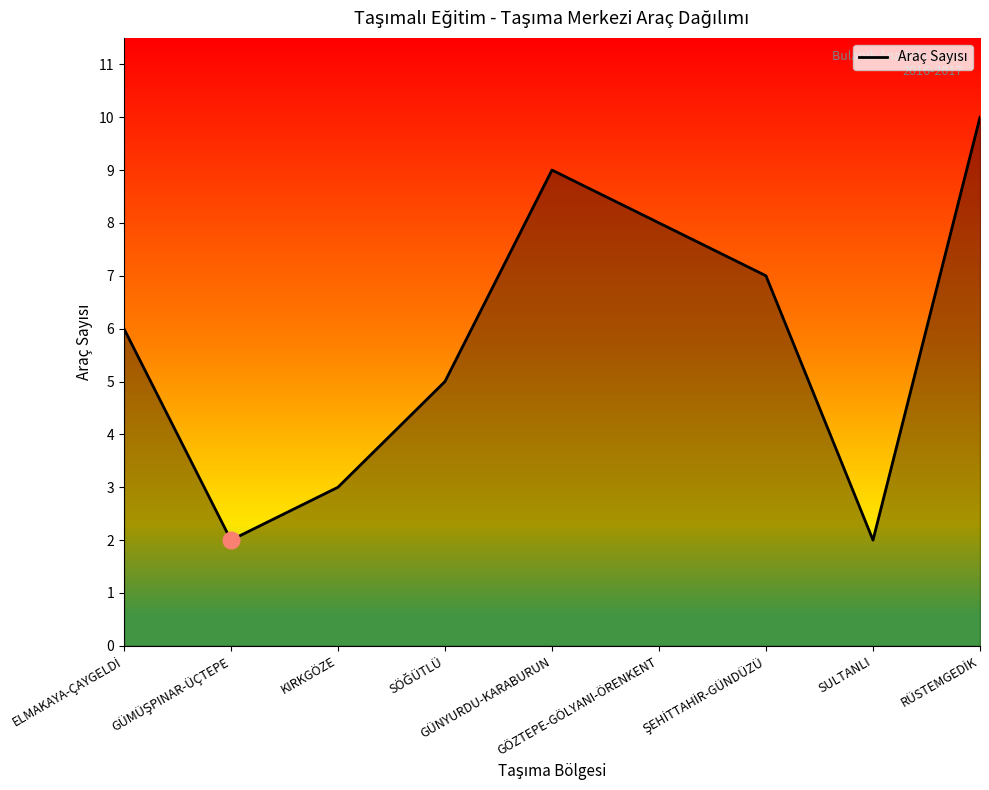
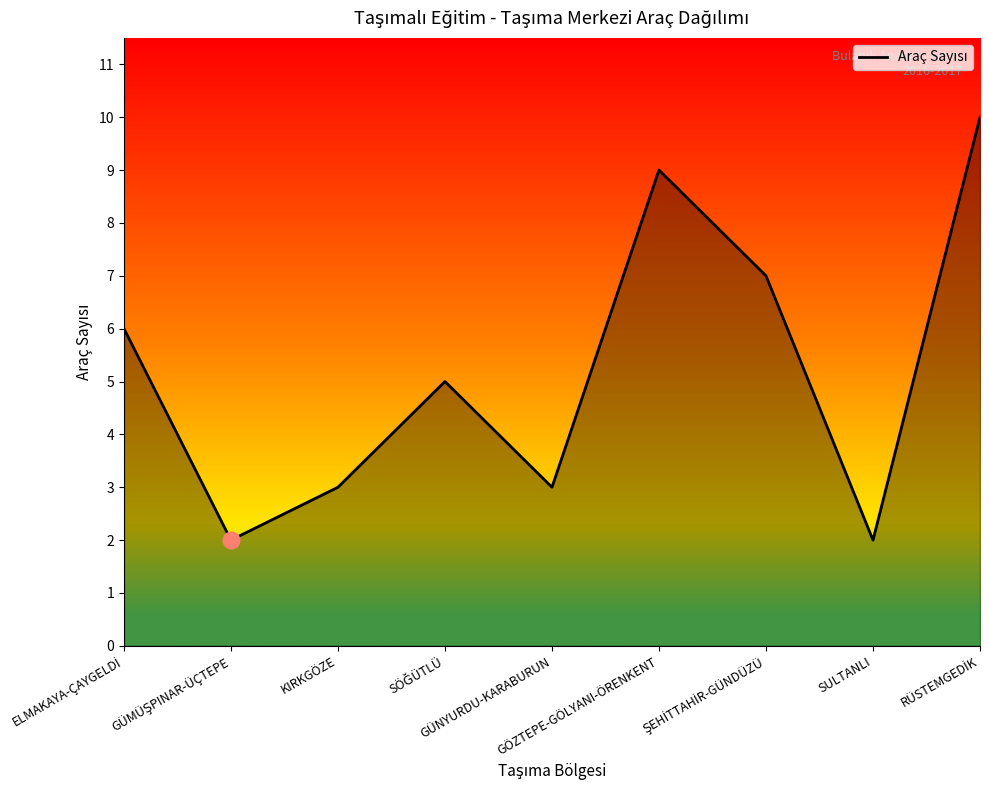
  {
    "Araç Sayısı": {
      "ELMAKAYA-ÇAYGELDİ": 6,
      "KIRKGÖZE": 3,
      "SÖĞÜTLÜ": 5,
-     "GÜNYURDU-KARABURUN": 9,
-     "GÖZTEPE-GÖLYANI-ÖRENKENT": 8,
+     "GÜNYURDU-KARABURUN": 3,
+     "GÖZTEPE-GÖLYANI-ÖRENKENT": 9,
      "ŞEHİTTAHİR-GÜNDÜZÜ": 7,
      "SULTANLI": 2,
      "RÜSTEMGEDİK": 10
    }
  }
